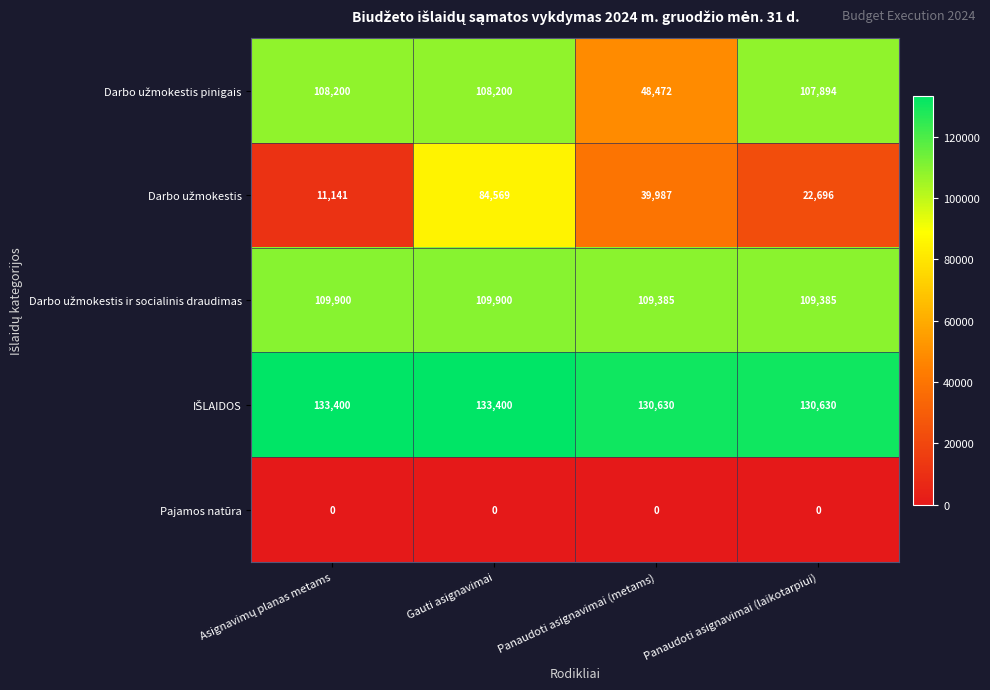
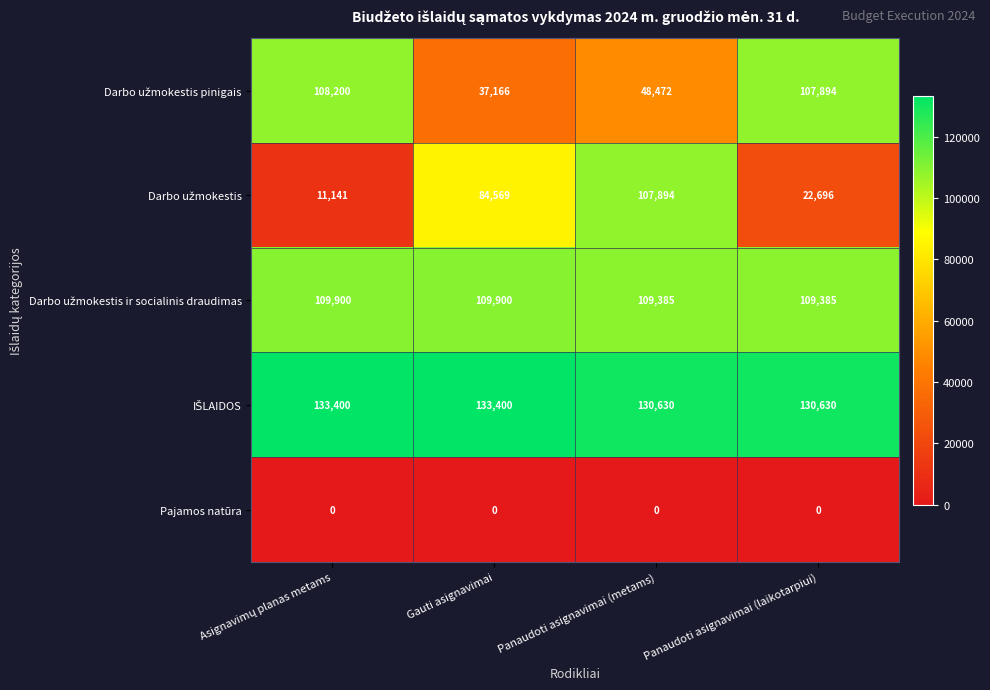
  {
    "Darbo užmokestis pinigais": {
      "Asignavimų planas metams": "108,200",
-     "Gauti asignavimai": "108,200",
+     "Gauti asignavimai": "37,166",
      "Panaudoti asignavimai (metams)": "48,472",
      "Panaudoti asignavimai (laikotarpiui)": "107,894"
    },
    "Darbo užmokestis": {
      "Asignavimų planas metams": "11,141",
      "Gauti asignavimai": "84,569",
-     "Panaudoti asignavimai (metams)": "39,987",
+     "Panaudoti asignavimai (metams)": "107,894",
      "Panaudoti asignavimai (laikotarpiui)": "22,696"
    },
    "Darbo užmokestis ir socialinis draudimas": {
      "Asignavimų planas metams": "109,900",
      "Gauti asignavimai": "109,900",
      "Panaudoti asignavimai (metams)": "109,385",
      "Panaudoti asignavimai (laikotarpiui)": "109,385"
    },
    "IŠLAIDOS": {
      "Asignavimų planas metams": "133,400",
      "Gauti asignavimai": "133,400",
      "Panaudoti asignavimai (metams)": "130,630",
      "Panaudoti asignavimai (laikotarpiui)": "130,630"
    },
    "Pajamos natūra": {
      "Asignavimų planas metams": "0",
      "Gauti asignavimai": "0",
      "Panaudoti asignavimai (metams)": "0",
      "Panaudoti asignavimai (laikotarpiui)": "0"
    }
  }
